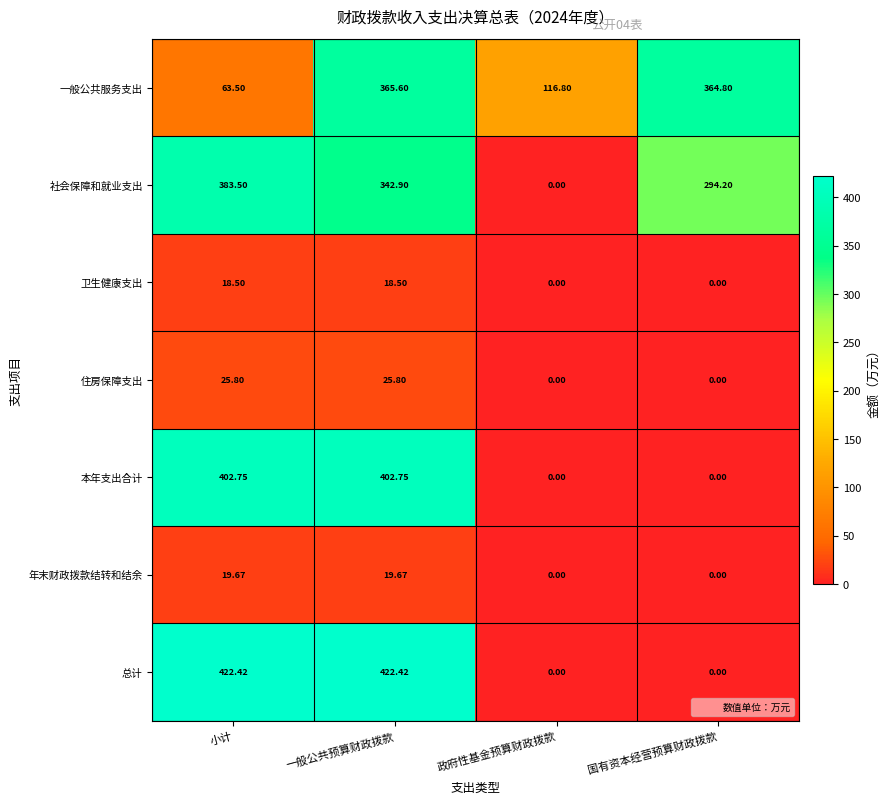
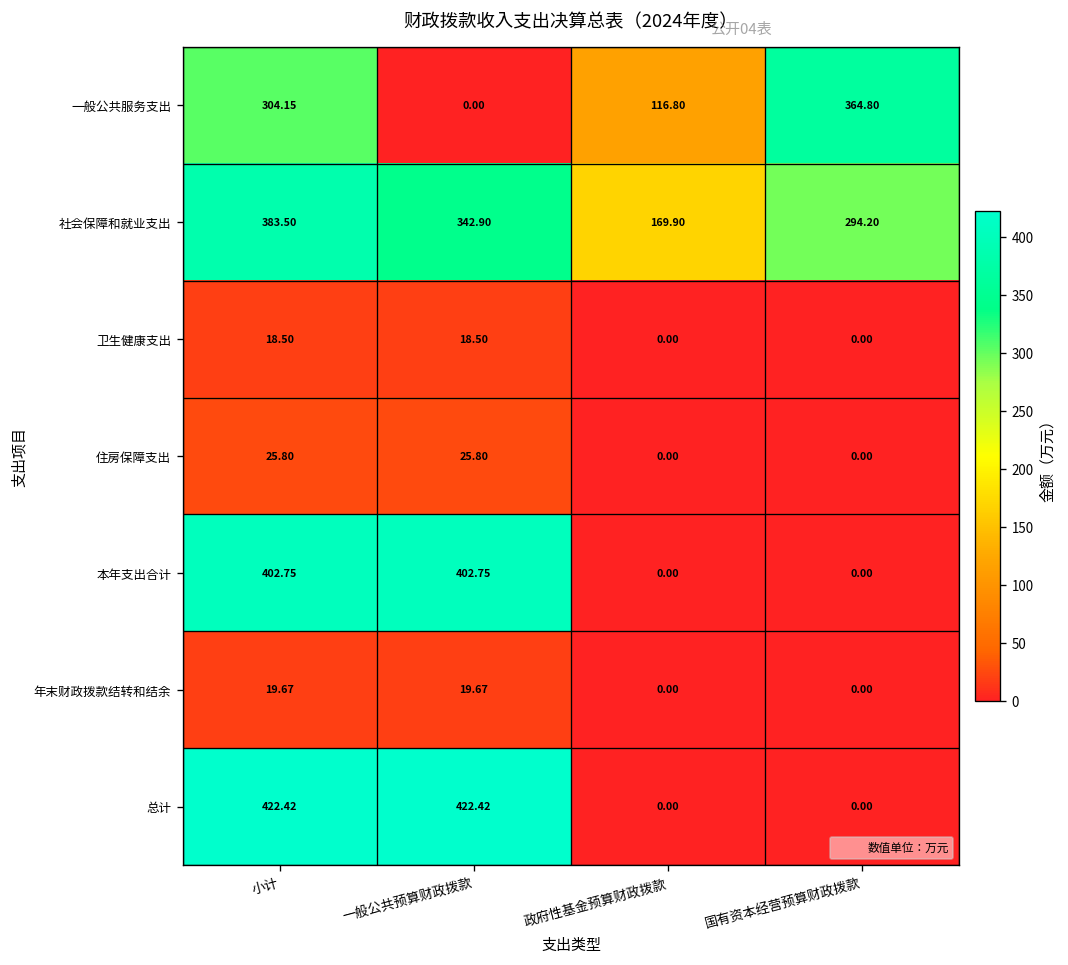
  {
    "一般公共服务支出": {
-     "小计": 63.50,
-     "一般公共预算财政拨款": 365.60,
+     "小计": 304.15,
+     "一般公共预算财政拨款": 0.00,
      "政府性基金预算财政拨款": 116.80,
      "国有资本经营预算财政拨款": 364.80
    },
    "社会保障和就业支出": {
      "小计": 383.50,
      "一般公共预算财政拨款": 342.90,
-     "政府性基金预算财政拨款": 0.00,
+     "政府性基金预算财政拨款": 169.90,
      "国有资本经营预算财政拨款": 294.20
    },
    "卫生健康支出": {
      "小计": 18.50,
      "一般公共预算财政拨款": 18.50,
      "政府性基金预算财政拨款": 0.00,
      "国有资本经营预算财政拨款": 0.00
    },
    "住房保障支出": {
      "小计": 25.80,
      "一般公共预算财政拨款": 25.80,
      "政府性基金预算财政拨款": 0.00,
      "国有资本经营预算财政拨款": 0.00
    },
    "本年支出合计": {
      "小计": 402.75,
      "一般公共预算财政拨款": 402.75,
      "政府性基金预算财政拨款": 0.00,
      "国有资本经营预算财政拨款": 0.00
    },
    "年末财政拨款结转和结余": {
      "小计": 19.67,
      "一般公共预算财政拨款": 19.67,
      "政府性基金预算财政拨款": 0.00,
      "国有资本经营预算财政拨款": 0.00
    },
    "总计": {
      "小计": 422.42,
      "一般公共预算财政拨款": 422.42,
      "政府性基金预算财政拨款": 0.00,
      "国有资本经营预算财政拨款": 0.00
    }
  }
